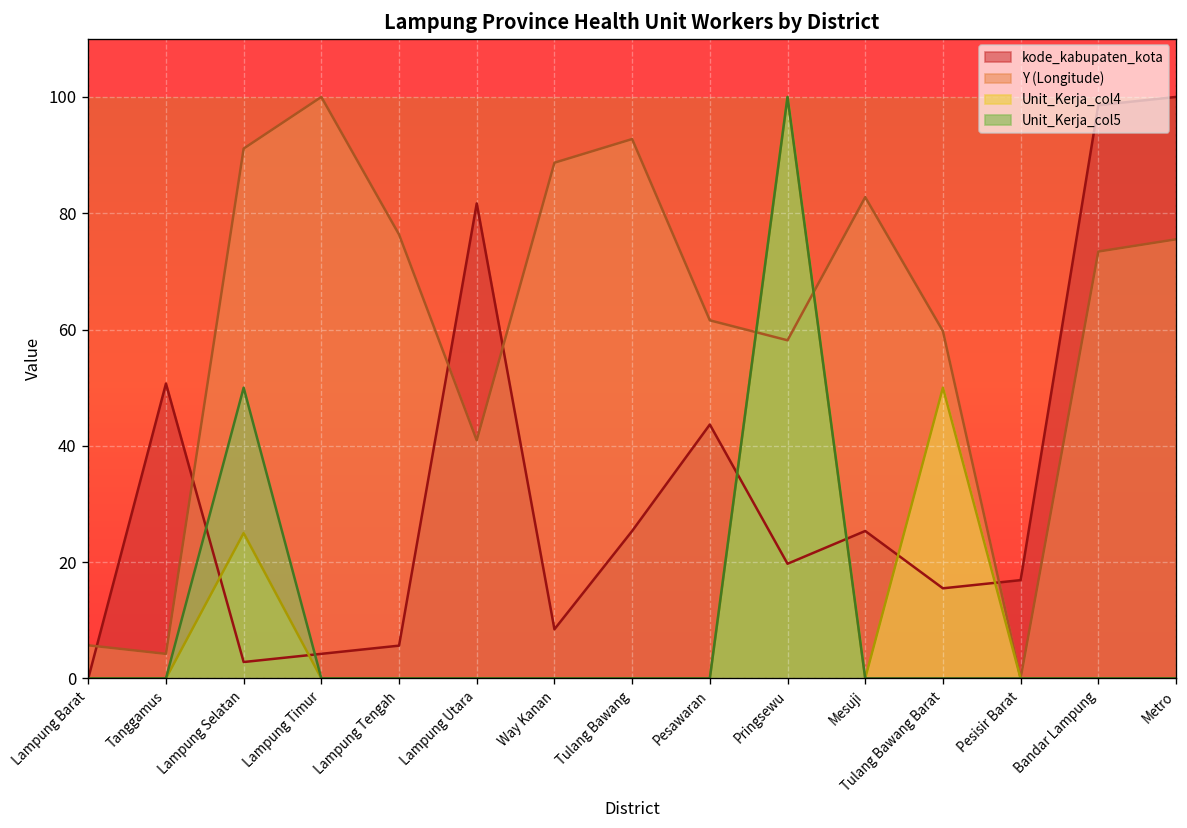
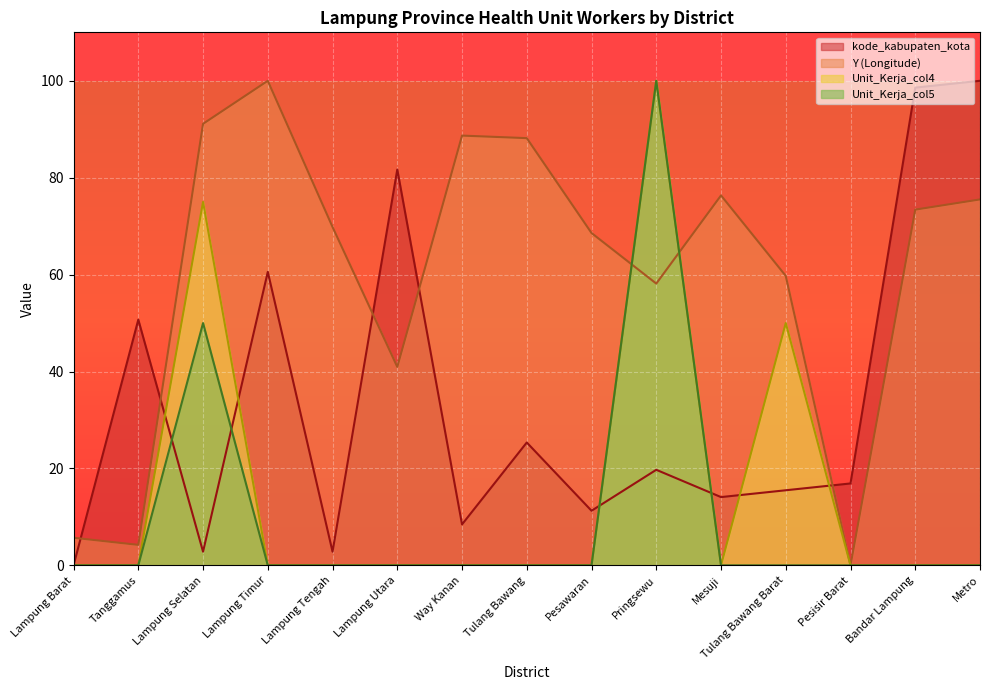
  {
    "kode_kabupaten_kota": {
      "Tanggamus": 51,
      "Lampung Selatan": 3,
-     "Lampung Timur": 4,
-     "Lampung Tengah": 6,
+     "Lampung Timur": 61,
+     "Lampung Tengah": 3,
      "Lampung Utara": 82,
      "Way Kanan": 8,
      "Tulang Bawang": 25,
-     "Pesawaran": 44,
+     "Pesawaran": 11,
      "Pringsewu": 20,
-     "Mesuji": 25,
+     "Mesuji": 14,
      "Tulang Bawang Barat": 15,
      "Pesisir Barat": 17,
      "Metro": 100
    },
    "Y (Longitude)": {
      "Lampung Barat": 6,
      "Tanggamus": 4,
      "Lampung Selatan": 91,
      "Lampung Timur": 100,
-     "Lampung Tengah": 76,
+     "Lampung Tengah": 70,
      "Lampung Utara": 41,
      "Way Kanan": 89,
-     "Tulang Bawang": 93,
-     "Pesawaran": 62,
+     "Tulang Bawang": 88,
+     "Pesawaran": 69,
      "Pringsewu": 58,
-     "Mesuji": 83,
+     "Mesuji": 76,
      "Tulang Bawang Barat": 60,
      "Bandar Lampung": 73,
      "Metro": 76
    },
    "Unit_Kerja_col4": {
-     "Lampung Selatan": 25,
+     "Lampung Selatan": 75,
      "Tulang Bawang Barat": 50
    },
    "Unit_Kerja_col5": {
      "Lampung Selatan": 50,
      "Tulang Bawang Barat": 0
    }
  }
